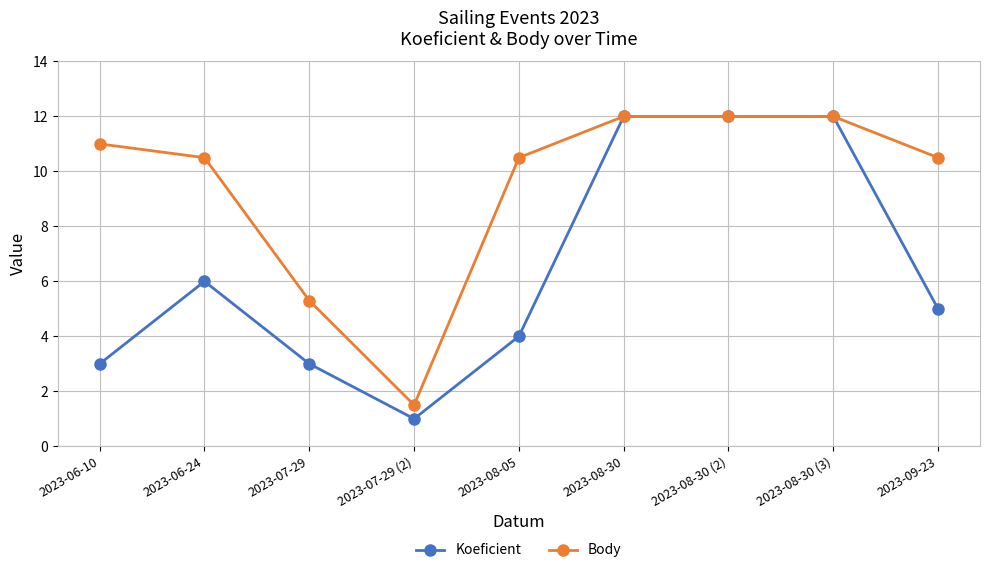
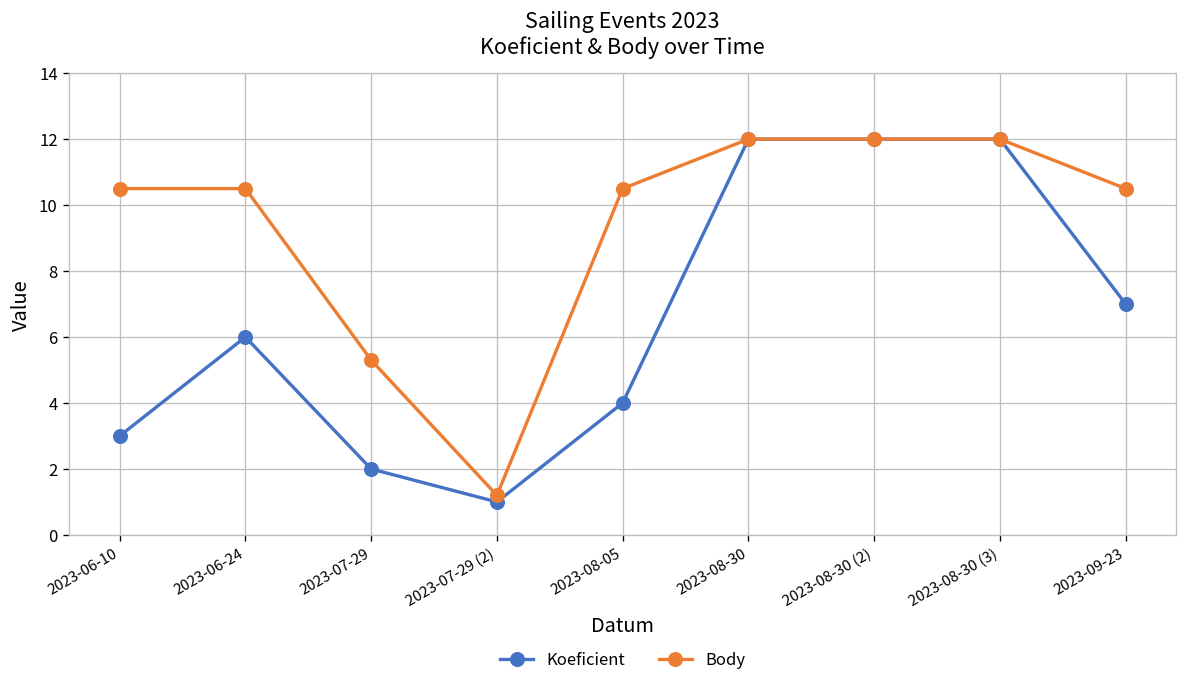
  {
    "Koeficient": {
      "2023-06-10": 3,
      "2023-06-24": 6,
-     "2023-07-29": 3,
+     "2023-07-29": 2,
      "2023-07-29 (2)": 1,
      "2023-08-05": 4,
-     "2023-09-23": 5
+     "2023-09-23": 7
    },
    "Body": {
-     "2023-06-10": 11.0,
+     "2023-06-10": 10.5,
      "2023-06-24": 10.5,
      "2023-07-29": 5.3,
-     "2023-07-29 (2)": 1.5,
+     "2023-07-29 (2)": 1.2,
      "2023-08-05": 10.5,
      "2023-09-23": 10.5
    }
  }
